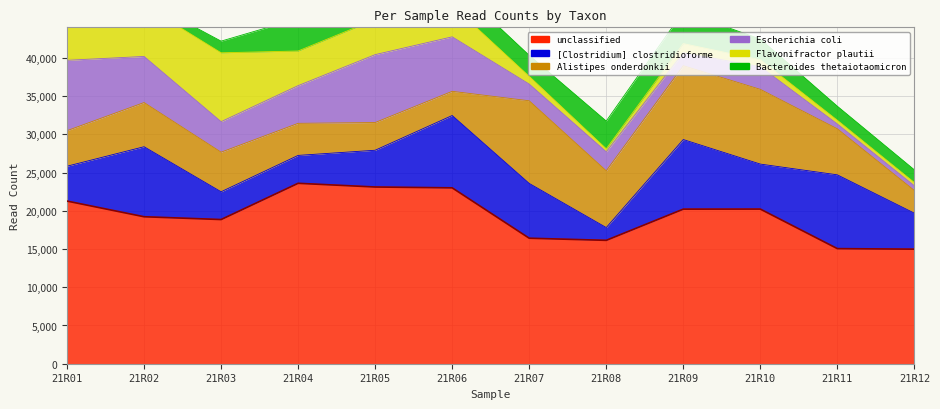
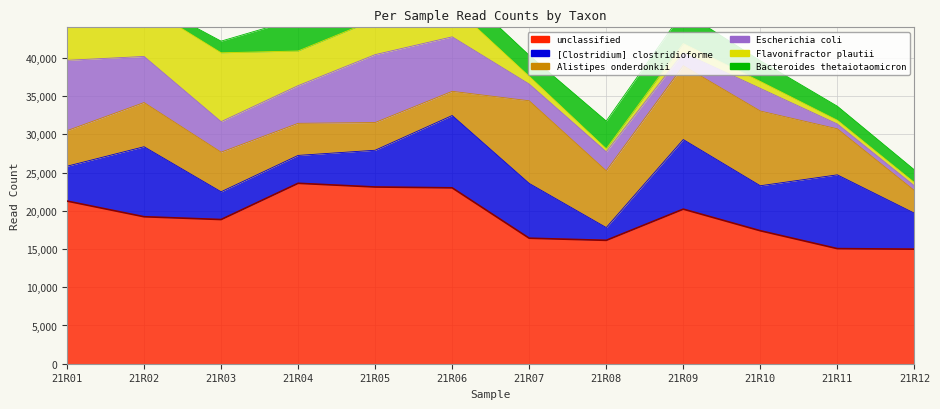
  {
    "unclassified": {
      "21R01": "21,000",
      "21R02": "19,000",
      "21R03": "19,000",
      "21R04": "24,000",
      "21R05": "23,000",
      "21R06": "23,000",
      "21R07": "16,000",
      "21R08": "16,000",
      "21R09": "20,000",
-     "21R10": "20,000",
+     "21R10": "17,000",
      "21R11": "15,000",
      "21R12": "15,000"
    },
    "[Clostridium] clostridioforme": {
      "21R01": "5,000",
      "21R02": "9,000",
      "21R03": "4,000",
      "21R04": "4,000",
      "21R05": "5,000",
      "21R06": "9,000",
      "21R07": "7,000",
      "21R08": "2,000",
      "21R09": "9,000",
      "21R10": "6,000",
      "21R11": "10,000",
      "21R12": "5,000"
    },
    "Alistipes onderdonkii": {
      "21R01": "5,000",
      "21R02": "6,000",
      "21R03": "5,000",
      "21R04": "4,000",
      "21R05": "4,000",
      "21R06": "3,000",
      "21R07": "11,000",
      "21R08": "7,000",
      "21R10": "10,000",
      "21R11": "6,000",
      "21R12": "3,000"
    },
    "Escherichia coli": {
      "21R01": "9,000",
      "21R02": "6,000",
      "21R03": "4,000",
      "21R04": "5,000",
      "21R05": "9,000",
      "21R06": "7,000",
      "21R07": "2,000",
      "21R08": "2,000",
      "21R11": "1,000",
      "21R12": "1,000"
    },
    "Flavonifractor plautii": {
      "21R03": "9,000",
      "21R04": "5,000",
      "21R07": "1,000",
      "21R08": "0",
      "21R11": "0",
      "21R12": "0"
    },
    "Bacteroides thetaiotaomicron": {
      "21R03": "2,000",
      "21R08": "4,000",
      "21R11": "2,000",
      "21R12": "2,000"
    }
  }
